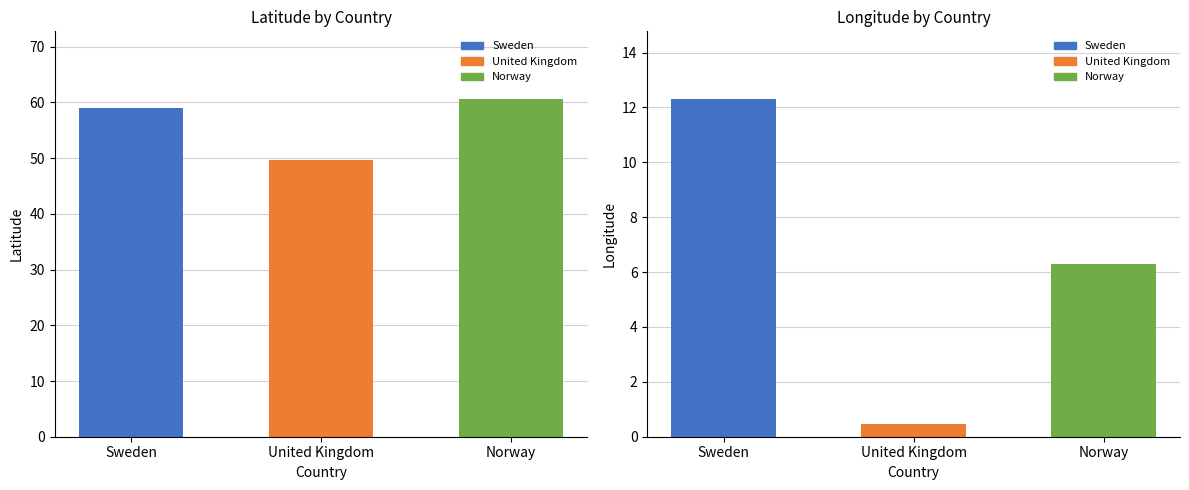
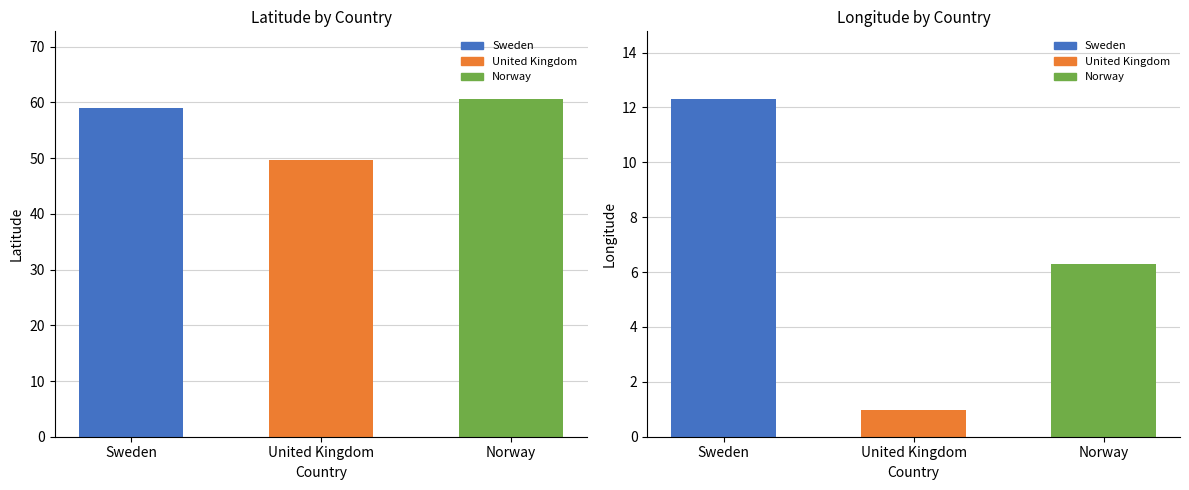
  {
    "Latitude by Country": {
      "Sweden": 59,
      "United Kingdom": 50,
      "Norway": 61
    },
    "Longitude by Country": {
      "Sweden": 12.3,
-     "United Kingdom": 0.4,
+     "United Kingdom": 1.0,
      "Norway": 6.3
    }
  }
